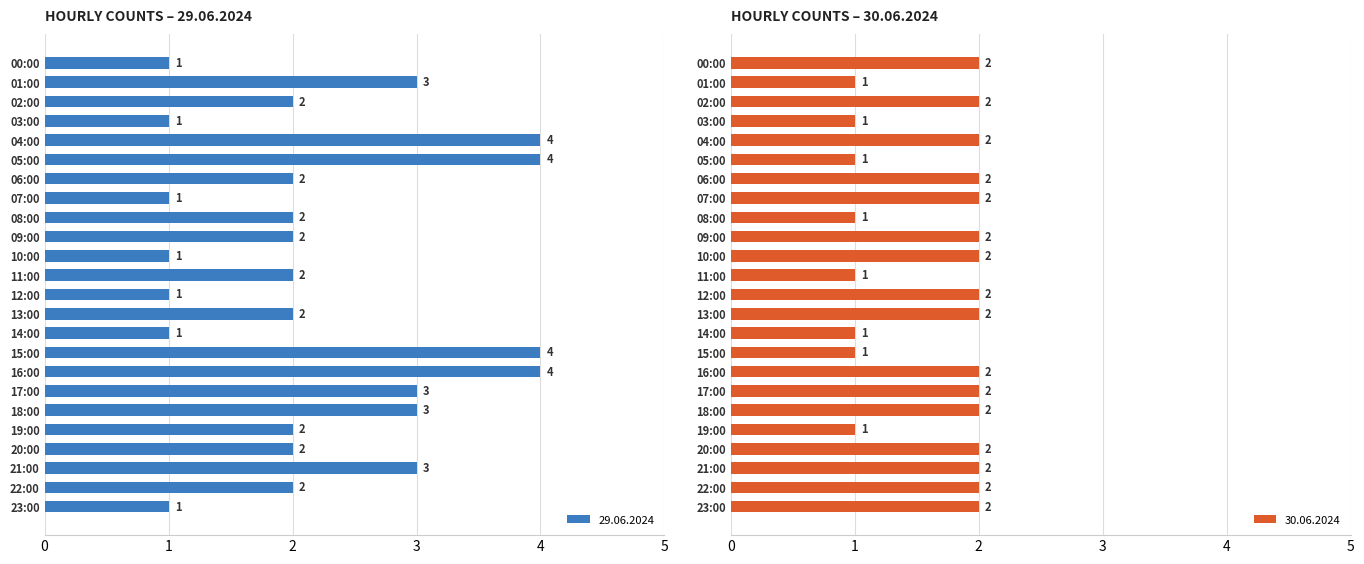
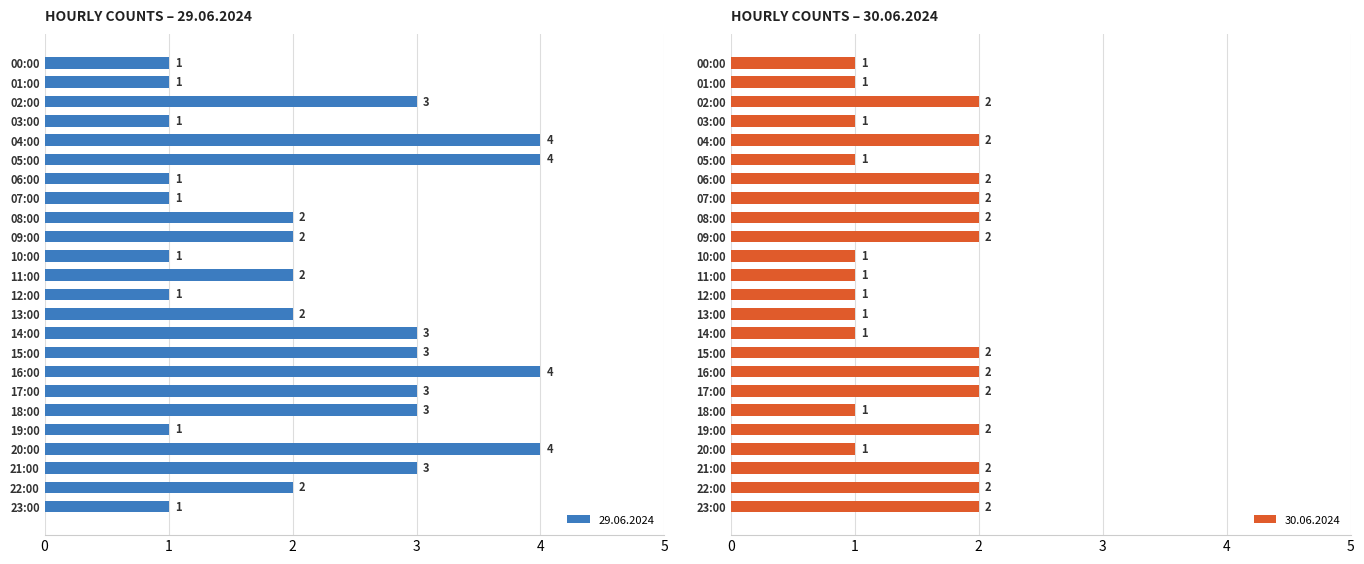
  {
    "HOURLY COUNTS – 29.06.2024": {
      "00:00": 1,
-     "01:00": 3,
-     "02:00": 2,
+     "01:00": 1,
+     "02:00": 3,
      "03:00": 1,
      "04:00": 4,
      "05:00": 4,
-     "06:00": 2,
+     "06:00": 1,
      "07:00": 1,
      "08:00": 2,
      "09:00": 2,
      "10:00": 1,
      "11:00": 2,
      "12:00": 1,
      "13:00": 2,
-     "14:00": 1,
-     "15:00": 4,
+     "14:00": 3,
+     "15:00": 3,
      "16:00": 4,
      "17:00": 3,
      "18:00": 3,
-     "19:00": 2,
-     "20:00": 2,
+     "19:00": 1,
+     "20:00": 4,
      "21:00": 3,
      "22:00": 2,
      "23:00": 1
    },
    "HOURLY COUNTS – 30.06.2024": {
-     "00:00": 2,
+     "00:00": 1,
      "01:00": 1,
      "02:00": 2,
      "03:00": 1,
      "04:00": 2,
      "05:00": 1,
      "06:00": 2,
      "07:00": 2,
-     "08:00": 1,
+     "08:00": 2,
      "09:00": 2,
-     "10:00": 2,
+     "10:00": 1,
      "11:00": 1,
-     "12:00": 2,
-     "13:00": 2,
+     "12:00": 1,
+     "13:00": 1,
      "14:00": 1,
-     "15:00": 1,
+     "15:00": 2,
      "16:00": 2,
      "17:00": 2,
-     "18:00": 2,
-     "19:00": 1,
-     "20:00": 2,
+     "18:00": 1,
+     "19:00": 2,
+     "20:00": 1,
      "21:00": 2,
      "22:00": 2,
      "23:00": 2
    }
  }
